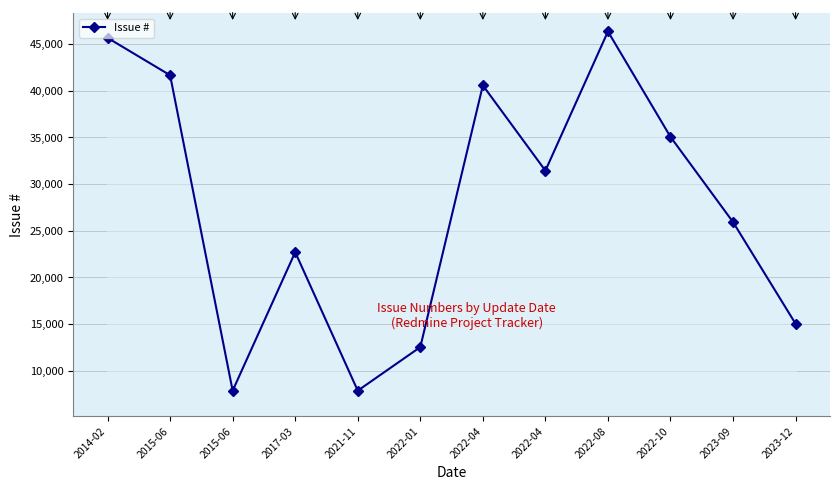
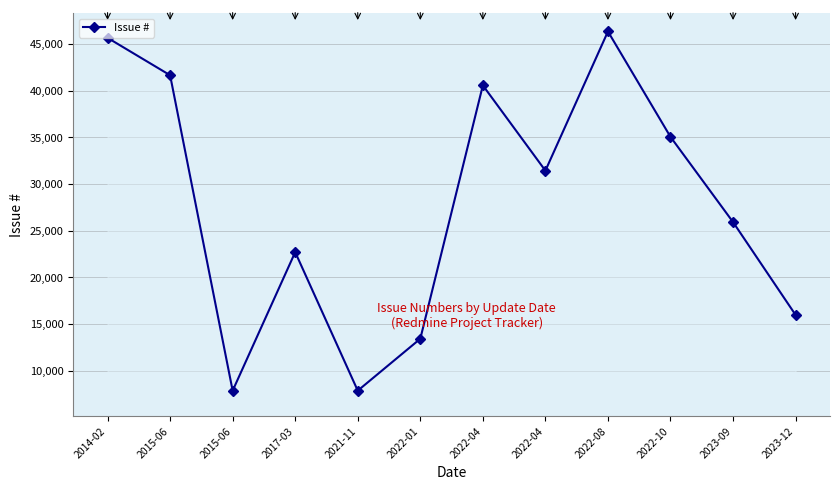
  {
    "2014-02": "46,000",
    "2017-03": "23,000",
    "2021-11": "8,000",
-   "2022-01": "12,500",
+   "2022-01": "13,400",
    "2022-08": "46,000",
    "2022-10": "35,000",
    "2023-09": "26,000",
-   "2023-12": "15,000"
+   "2023-12": "16,000"
  }
